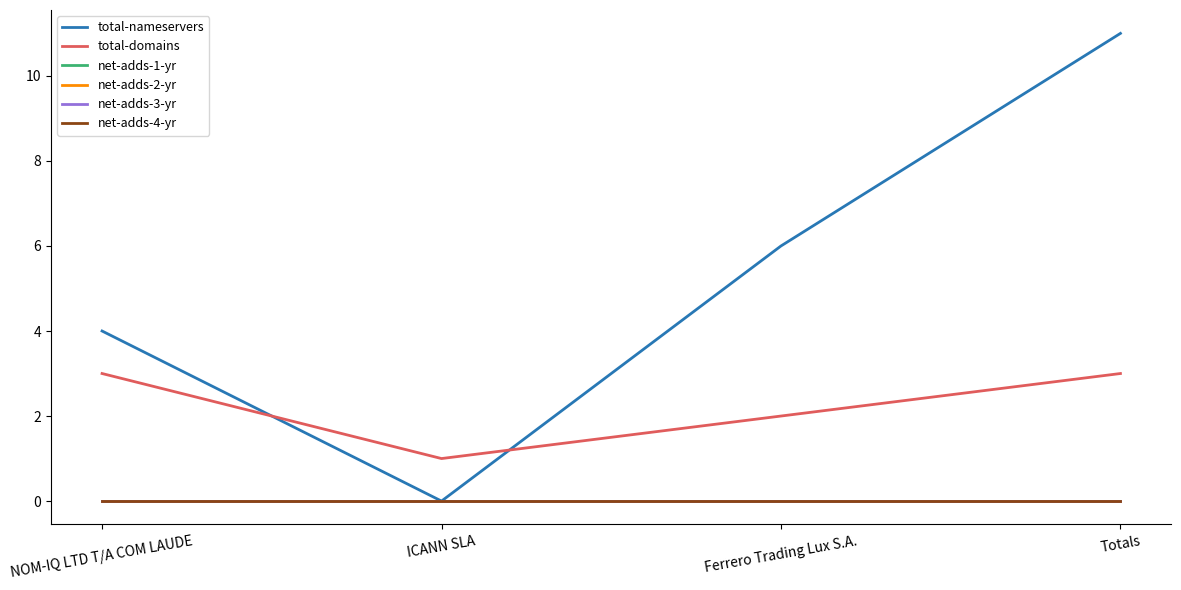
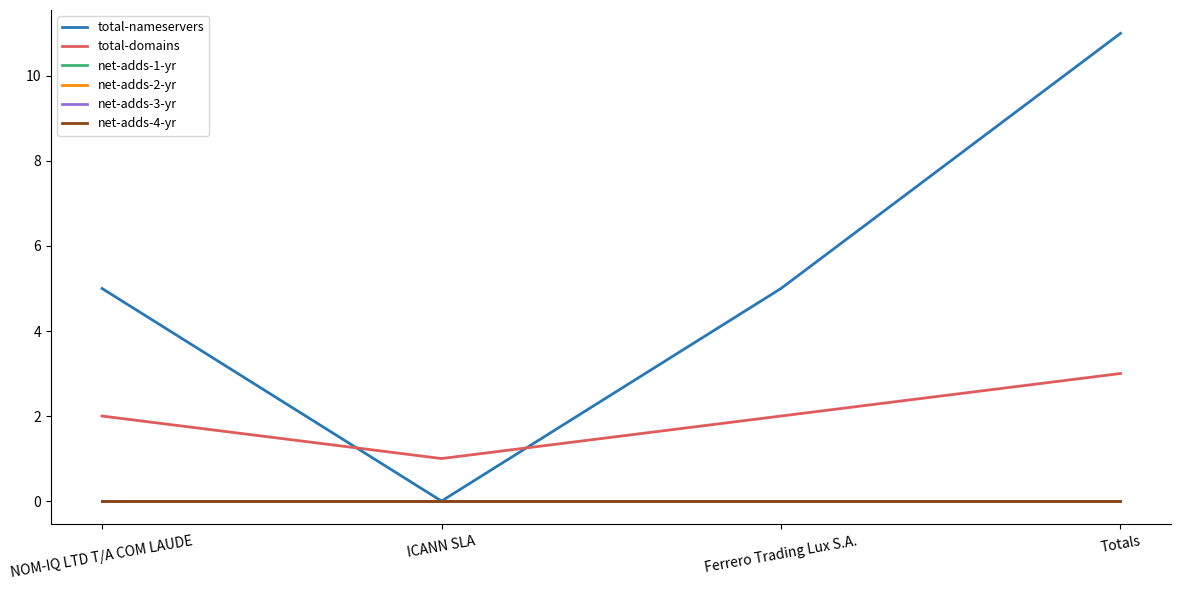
  {
    "total-nameservers": {
-     "NOM-IQ LTD T/A COM LAUDE": 4,
-     "Ferrero Trading Lux S.A.": 6,
+     "NOM-IQ LTD T/A COM LAUDE": 5,
+     "Ferrero Trading Lux S.A.": 5,
      "Totals": 11
    },
    "total-domains": {
-     "NOM-IQ LTD T/A COM LAUDE": 3,
+     "NOM-IQ LTD T/A COM LAUDE": 2,
      "ICANN SLA": 1,
      "Ferrero Trading Lux S.A.": 2,
      "Totals": 3
    },
    "net-adds-4-yr": {
      "NOM-IQ LTD T/A COM LAUDE": 0,
      "Ferrero Trading Lux S.A.": 0,
      "Totals": 0
    }
  }
